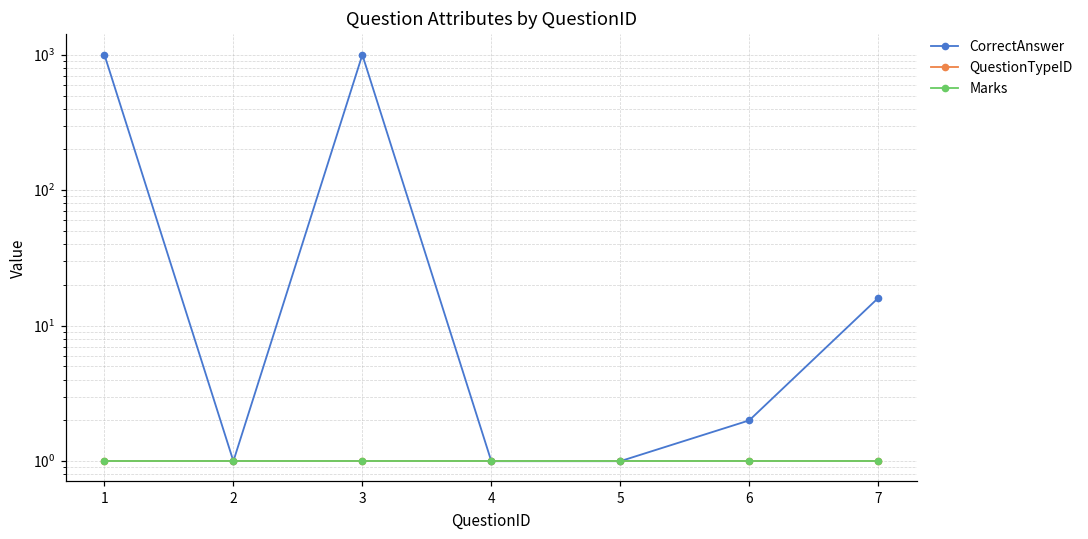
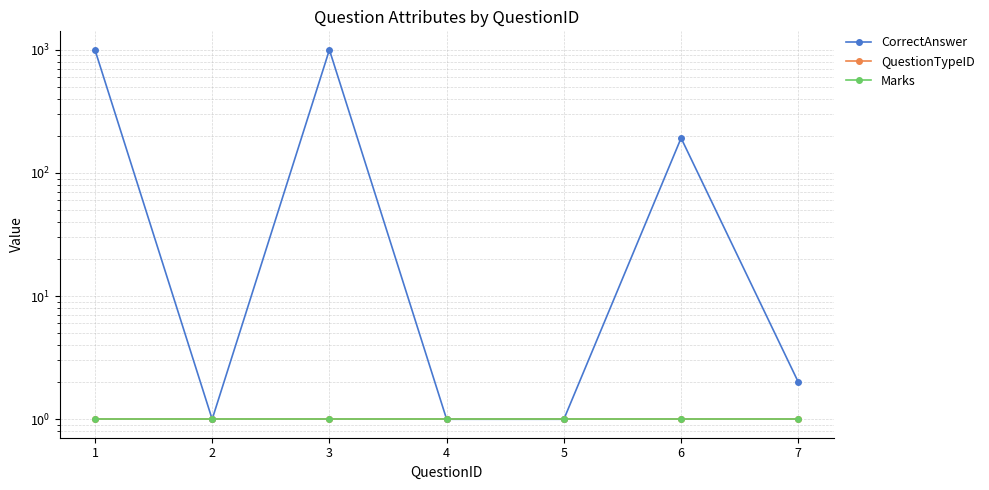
  {
    "CorrectAnswer": {
      "1": 1000,
      "3": 1000,
-     "6": 2,
-     "7": 16
+     "6": 190,
+     "7": 2
    },
    "Marks": {
      "1": 1,
      "3": 1,
      "6": 1,
      "7": 1
    }
  }
